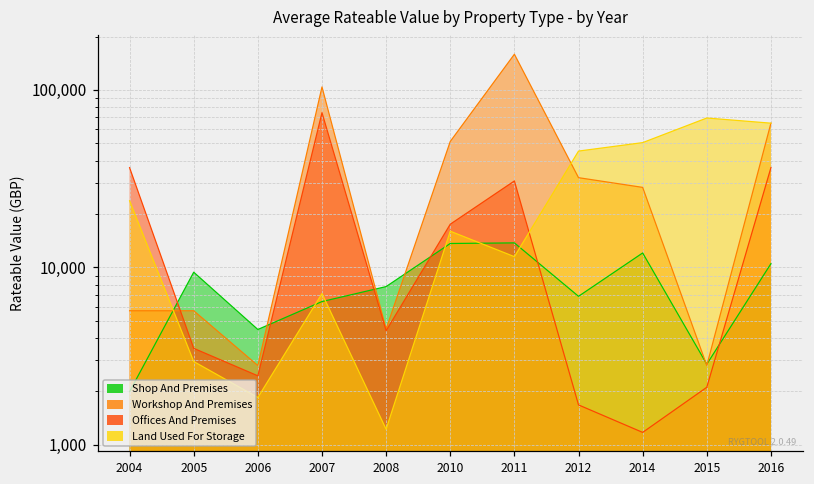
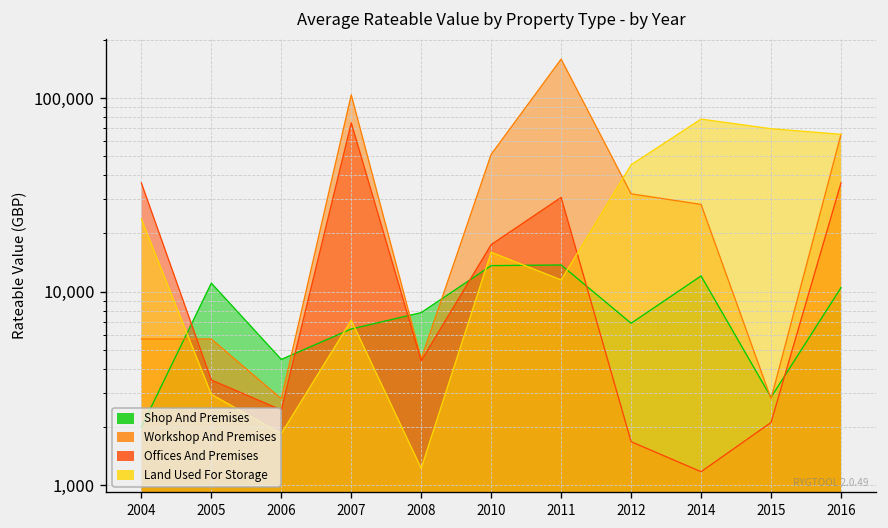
  {
    "Shop And Premises": {
-     "2005": "9,000",
+     "2005": "11,000",
      "2006": "4,500",
      "2007": "6,400",
      "2008": "8,000",
      "2010": "14,000",
      "2011": "14,000",
      "2012": "6,900",
      "2014": "12,000",
      "2016": "11,000"
    },
    "Land Used For Storage": {
      "2004": "24,000",
      "2005": "3,000",
      "2006": "1,900",
      "2007": "7,000",
      "2008": "1,200",
      "2010": "16,000",
      "2011": "12,000",
      "2012": "45,000",
-     "2014": "51,000",
+     "2014": "80,000",
      "2015": "70,000"
    }
  }
